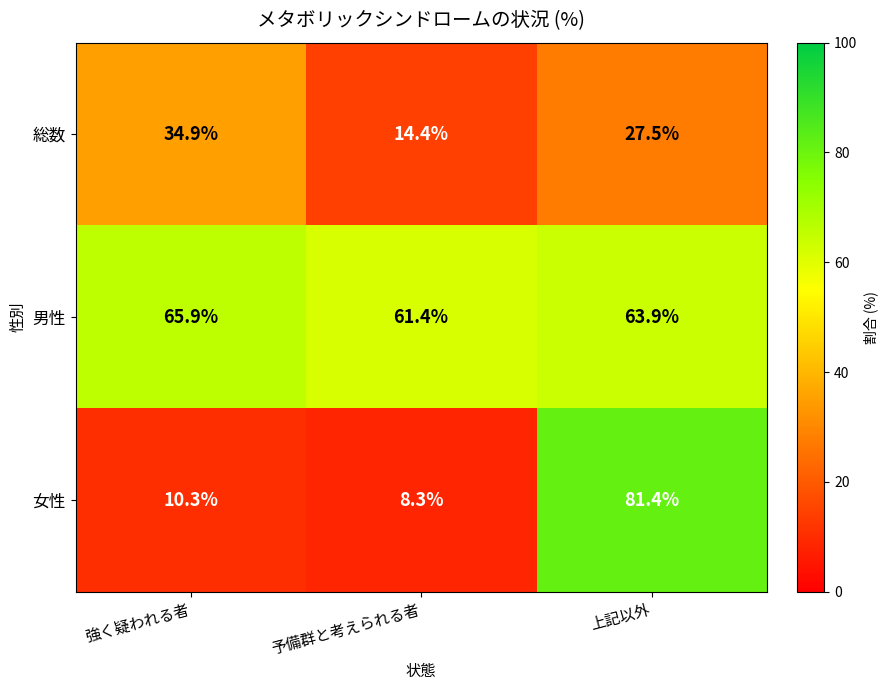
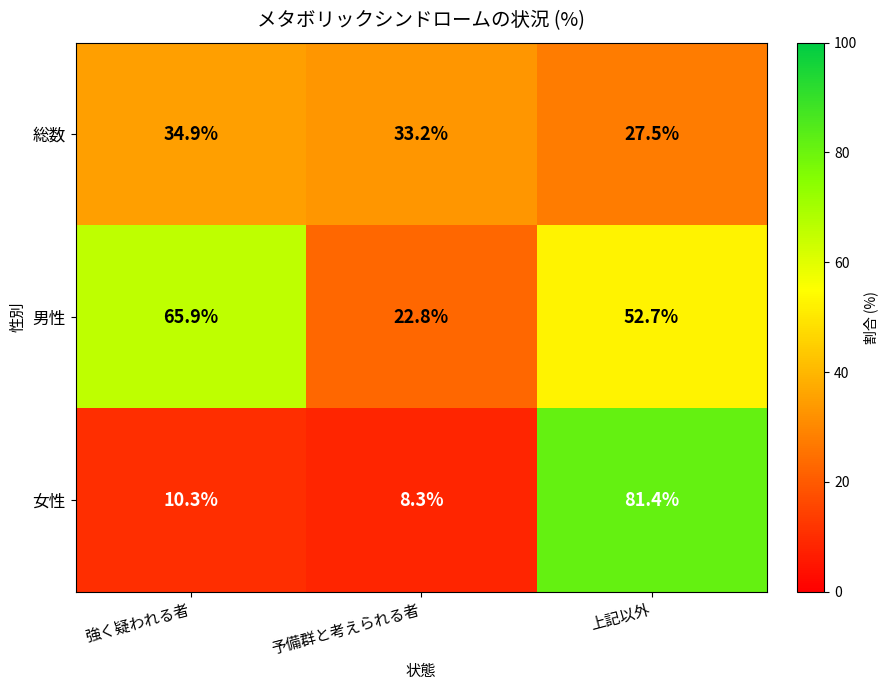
  {
    "総数": {
      "強く疑われる者": "34.9%",
-     "予備群と考えられる者": "14.4%",
+     "予備群と考えられる者": "33.2%",
      "上記以外": "27.5%"
    },
    "男性": {
      "強く疑われる者": "65.9%",
-     "予備群と考えられる者": "61.4%",
-     "上記以外": "63.9%"
+     "予備群と考えられる者": "22.8%",
+     "上記以外": "52.7%"
    },
    "女性": {
      "強く疑われる者": "10.3%",
      "予備群と考えられる者": "8.3%",
      "上記以外": "81.4%"
    }
  }
